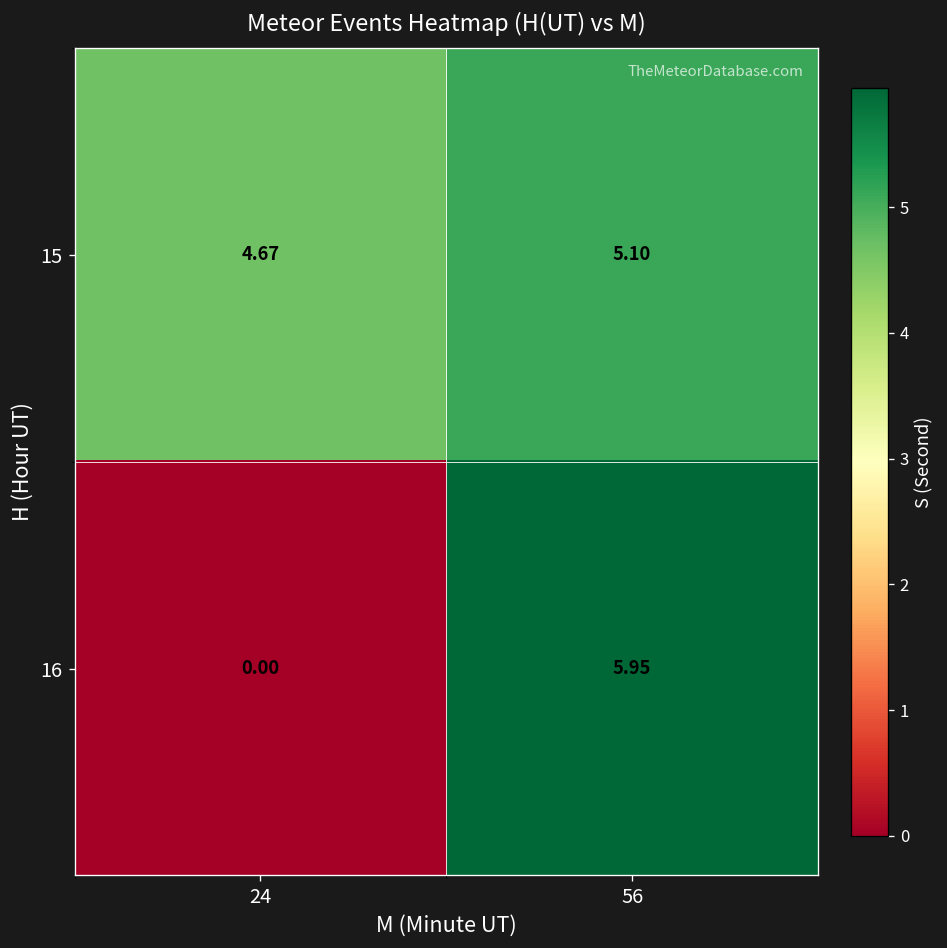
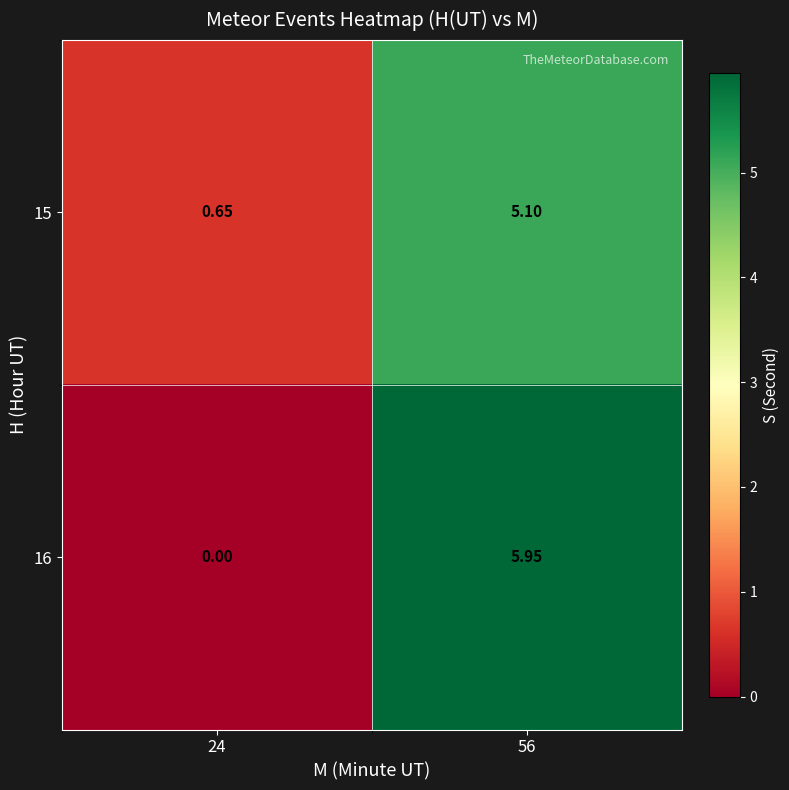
  {
    "15": {
-     "24": 4.67
+     "24": 0.65
    },
    "16": {
      "24": 0.00,
      "56": 5.95
    }
  }
